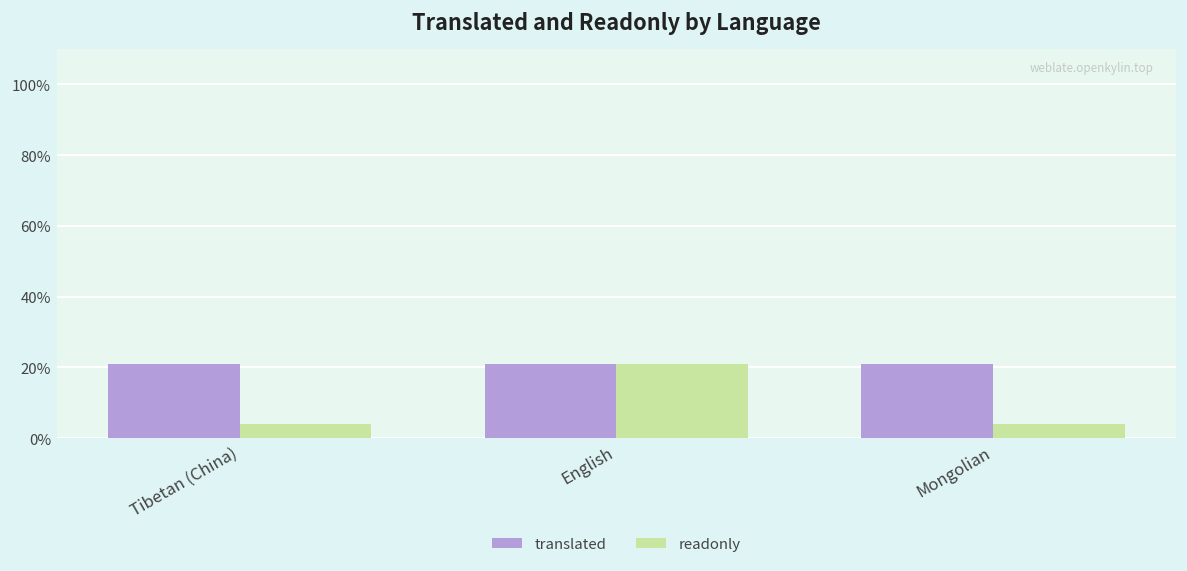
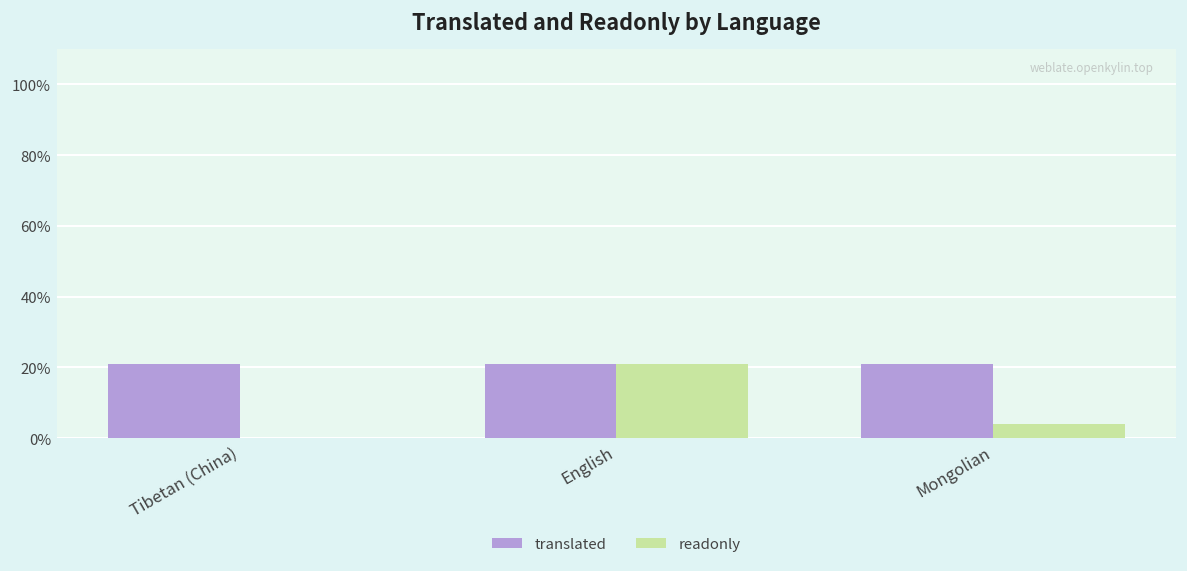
  {
    "translated": {
      "Tibetan (China)": "21%",
      "English": "21%",
      "Mongolian": "21%"
    },
    "readonly": {
-     "Tibetan (China)": "4%",
+     "Tibetan (China)": "0%",
      "English": "21%",
      "Mongolian": "4%"
    }
  }
